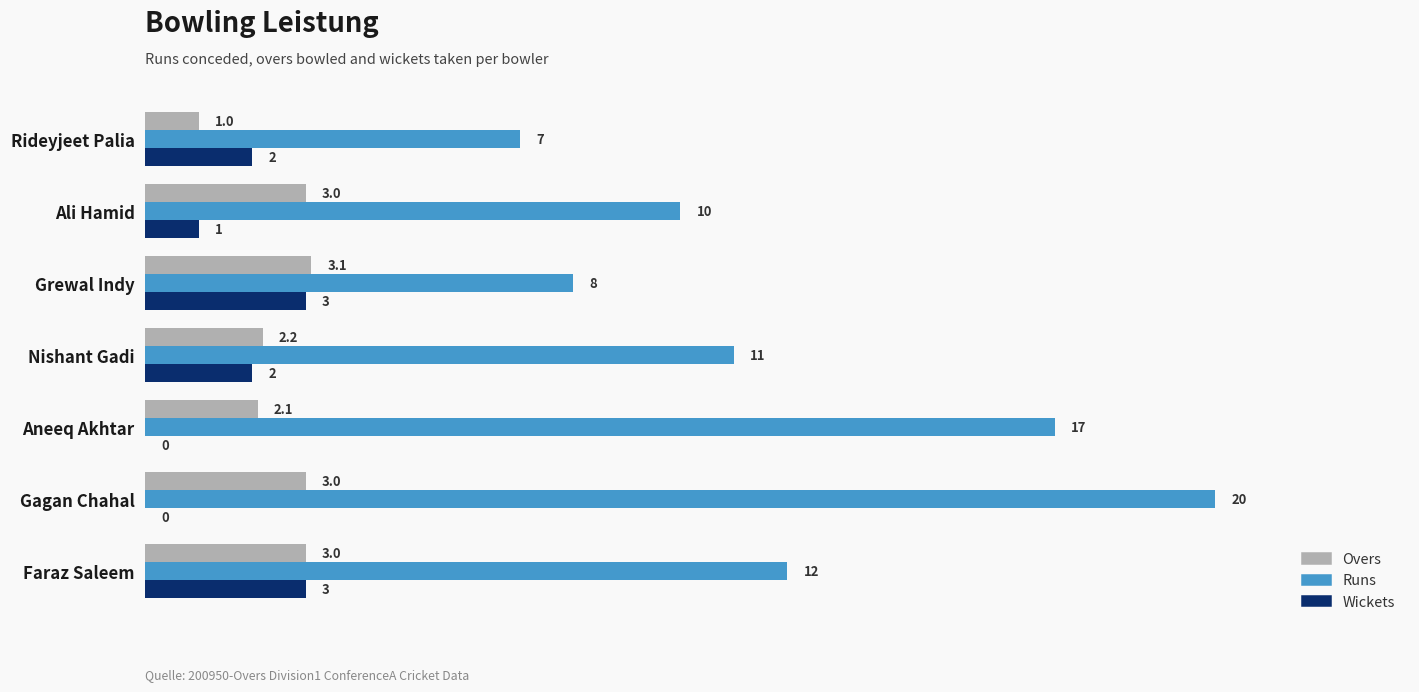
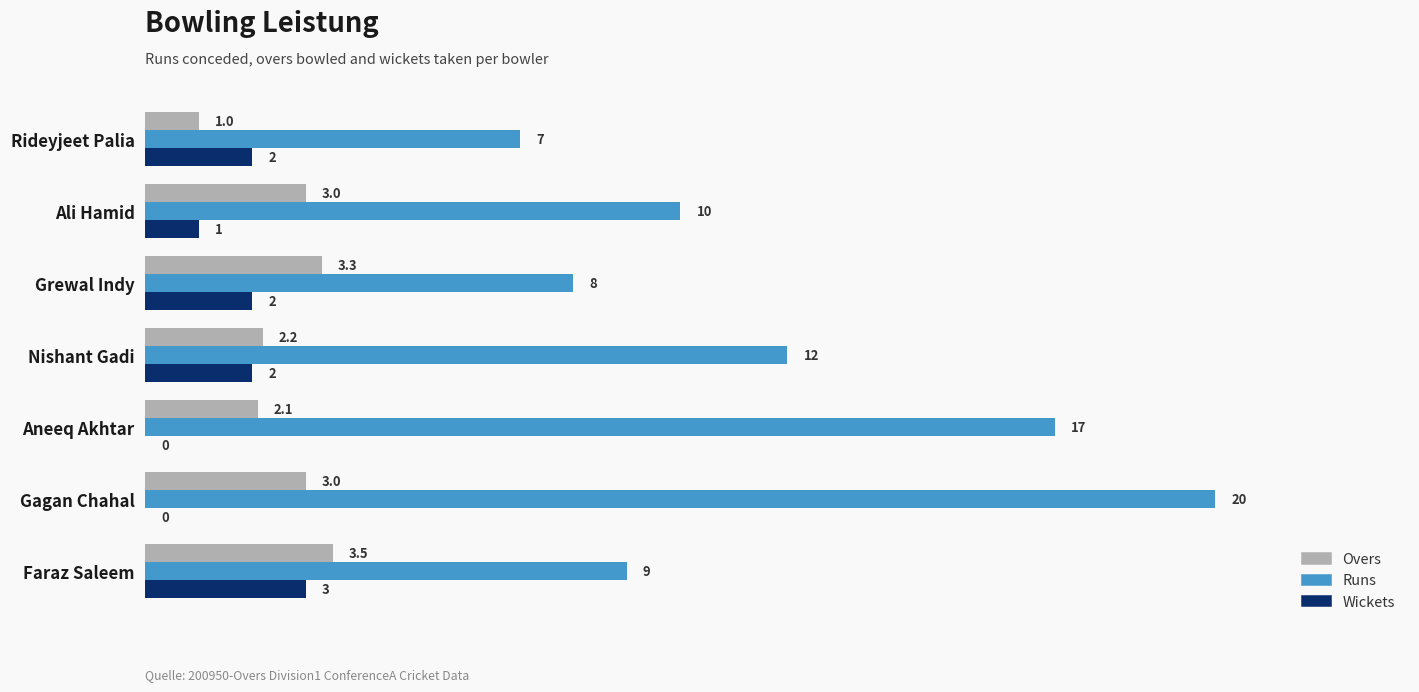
  {
    "Overs": {
      "Rideyjeet Palia": 1.0,
      "Ali Hamid": 3.0,
-     "Grewal Indy": 3.1,
+     "Grewal Indy": 3.3,
      "Nishant Gadi": 2.2,
      "Aneeq Akhtar": 2.1,
      "Gagan Chahal": 3.0,
-     "Faraz Saleem": 3.0
+     "Faraz Saleem": 3.5
    },
    "Runs": {
      "Rideyjeet Palia": 7,
      "Ali Hamid": 10,
      "Grewal Indy": 8,
-     "Nishant Gadi": 11,
+     "Nishant Gadi": 12,
      "Aneeq Akhtar": 17,
      "Gagan Chahal": 20,
-     "Faraz Saleem": 12
+     "Faraz Saleem": 9
    },
    "Wickets": {
      "Rideyjeet Palia": 2,
      "Ali Hamid": 1,
-     "Grewal Indy": 3,
+     "Grewal Indy": 2,
      "Nishant Gadi": 2,
      "Aneeq Akhtar": 0,
      "Gagan Chahal": 0,
      "Faraz Saleem": 3
    }
  }
